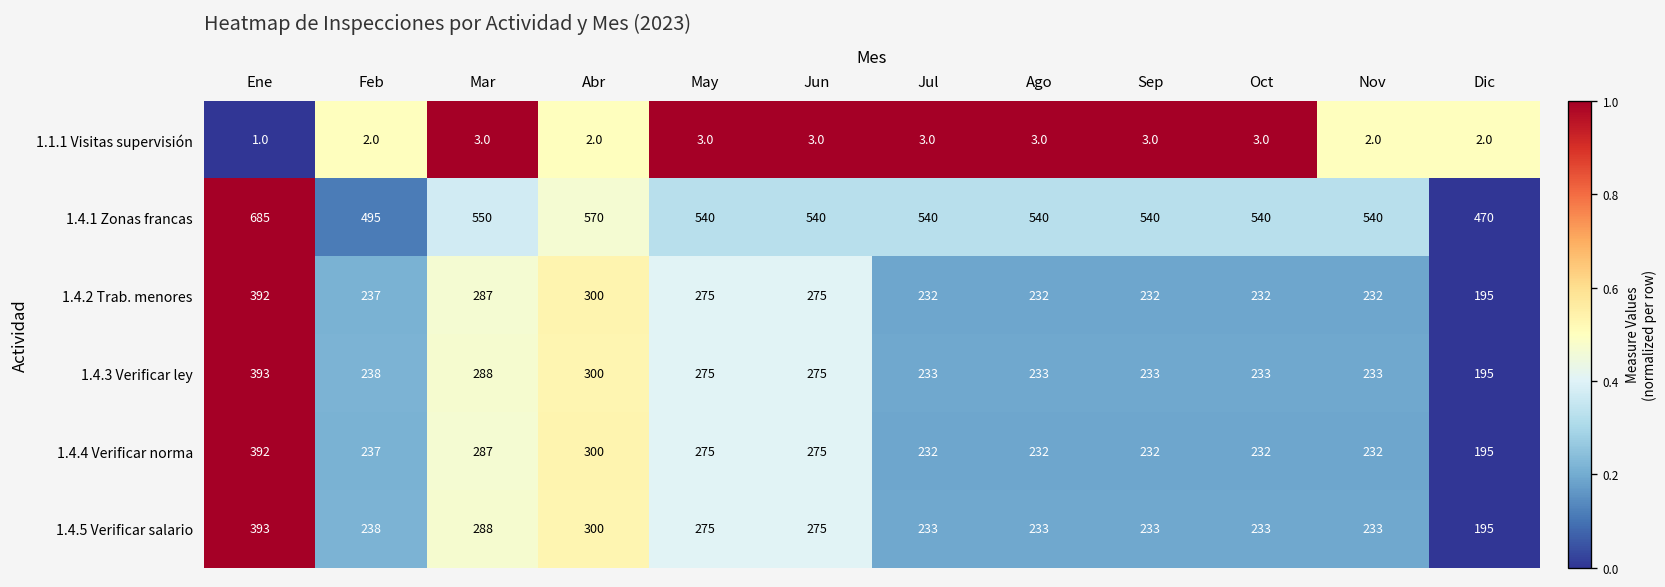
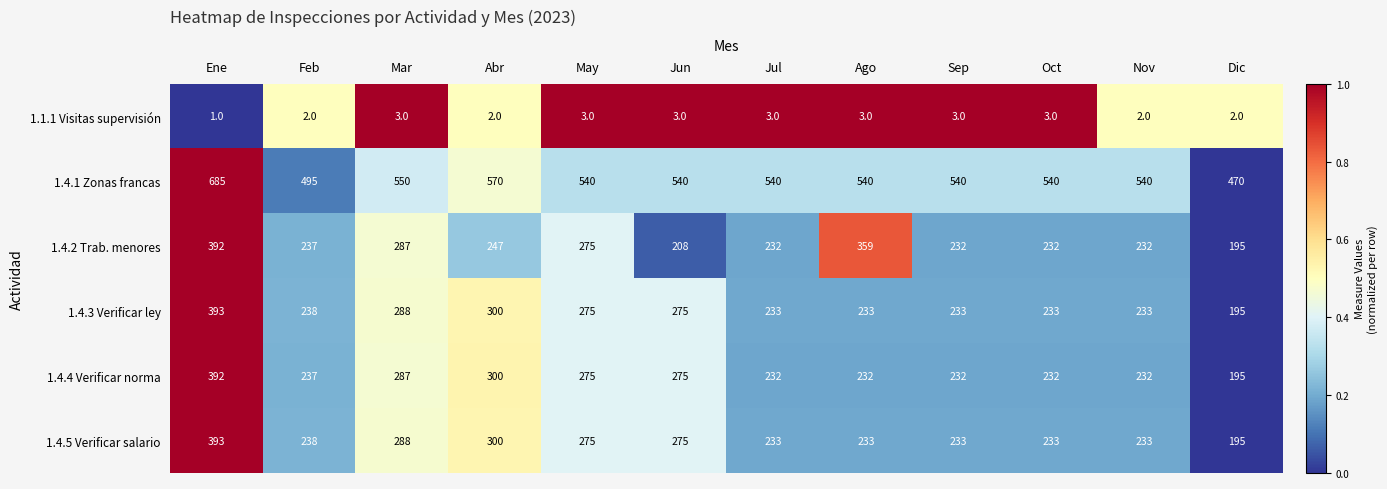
  {
    "1.1.1 Visitas supervisión": {
      "Ene": 1.0,
      "Feb": 2.0,
      "Mar": 3.0,
      "Abr": 2.0,
      "May": 3.0,
      "Jun": 3.0,
      "Jul": 3.0,
      "Ago": 3.0,
      "Sep": 3.0,
      "Oct": 3.0,
      "Nov": 2.0,
      "Dic": 2.0
    },
    "1.4.1 Zonas francas": {
      "Ene": 685,
      "Feb": 495,
      "Mar": 550,
      "Abr": 570,
      "May": 540,
      "Jun": 540,
      "Jul": 540,
      "Ago": 540,
      "Sep": 540,
      "Oct": 540,
      "Nov": 540,
      "Dic": 470
    },
    "1.4.2 Trab. menores": {
      "Ene": 392,
      "Feb": 237,
      "Mar": 287,
-     "Abr": 300,
+     "Abr": 247,
      "May": 275,
-     "Jun": 275,
+     "Jun": 208,
      "Jul": 232,
-     "Ago": 232,
+     "Ago": 359,
      "Sep": 232,
      "Oct": 232,
      "Nov": 232,
      "Dic": 195
    },
    "1.4.3 Verificar ley": {
      "Ene": 393,
      "Feb": 238,
      "Mar": 288,
      "Abr": 300,
      "May": 275,
      "Jun": 275,
      "Jul": 233,
      "Ago": 233,
      "Sep": 233,
      "Oct": 233,
      "Nov": 233,
      "Dic": 195
    },
    "1.4.4 Verificar norma": {
      "Ene": 392,
      "Feb": 237,
      "Mar": 287,
      "Abr": 300,
      "May": 275,
      "Jun": 275,
      "Jul": 232,
      "Ago": 232,
      "Sep": 232,
      "Oct": 232,
      "Nov": 232,
      "Dic": 195
    },
    "1.4.5 Verificar salario": {
      "Ene": 393,
      "Feb": 238,
      "Mar": 288,
      "Abr": 300,
      "May": 275,
      "Jun": 275,
      "Jul": 233,
      "Ago": 233,
      "Sep": 233,
      "Oct": 233,
      "Nov": 233,
      "Dic": 195
    }
  }
